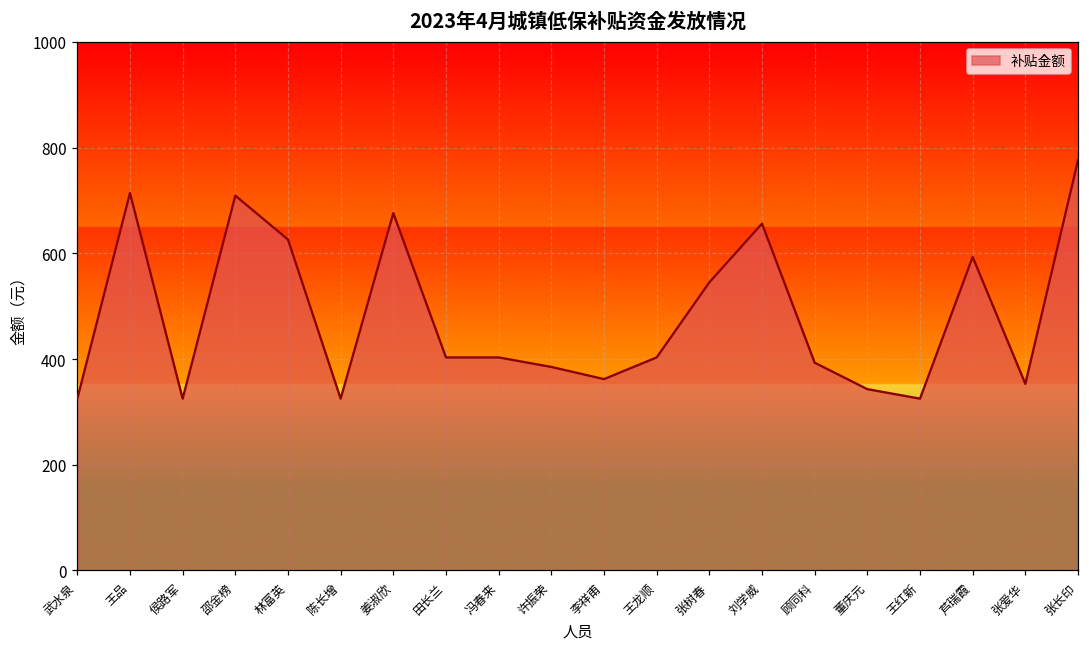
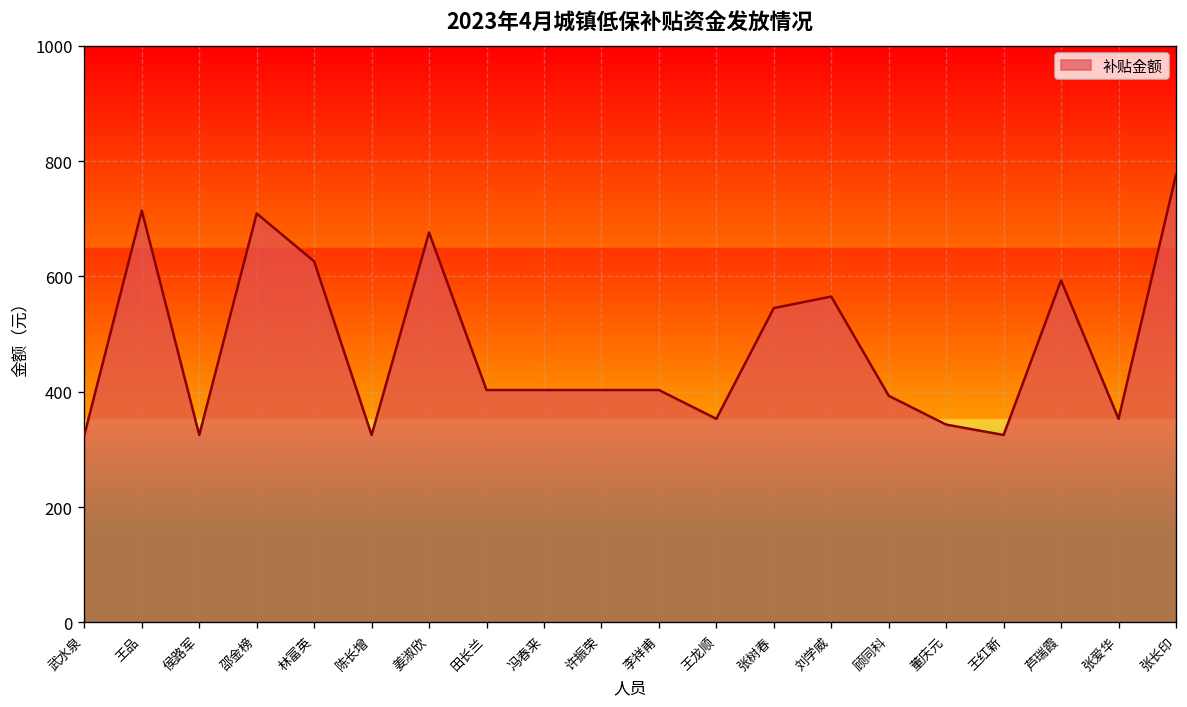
  {
    "武水泉": 330,
    "王品": 710,
    "侯路军": 330,
    "邵金榜": 710,
    "林富英": 630,
    "陈长增": 330,
    "姜淑欣": 680,
    "田长兰": 400,
    "冯春来": 400,
-   "许振荣": 390,
-   "李祥甫": 360,
-   "王龙顺": 400,
+   "许振荣": 400,
+   "李祥甫": 400,
+   "王龙顺": 350,
    "张树春": 550,
-   "刘学威": 660,
+   "刘学威": 570,
    "顾同科": 390,
    "董庆元": 340,
    "王红新": 330,
    "芦瑞霞": 590,
    "张爱华": 350,
    "张长印": 780
  }
